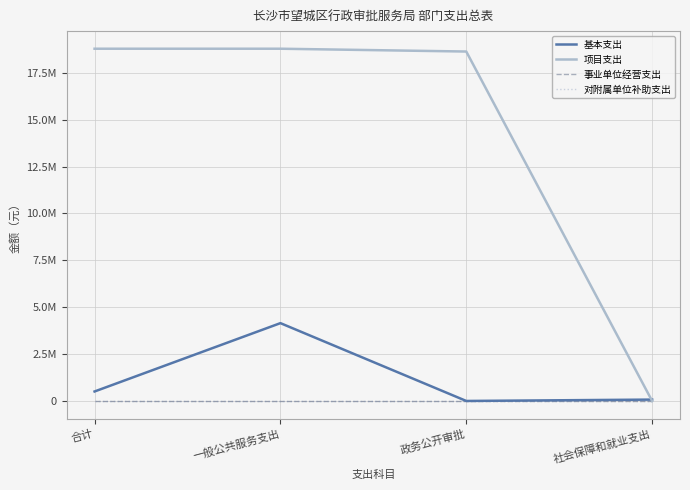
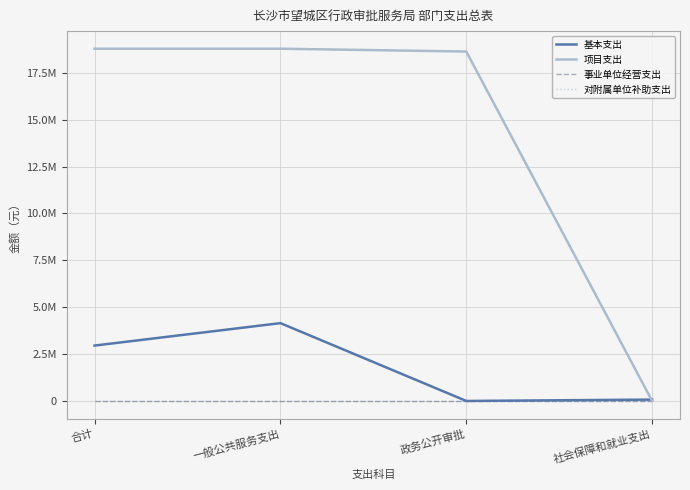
  {
    "基本支出": {
-     "合计": 500000,
+     "合计": 3000000,
      "一般公共服务支出": 4200000
    }
  }
